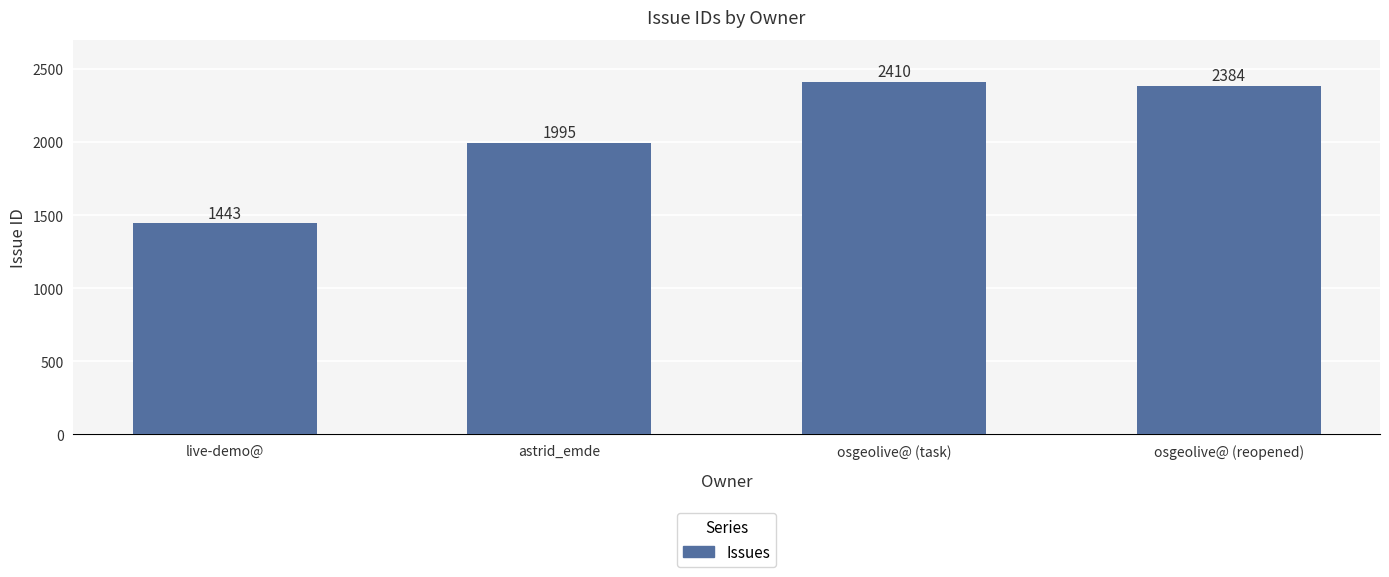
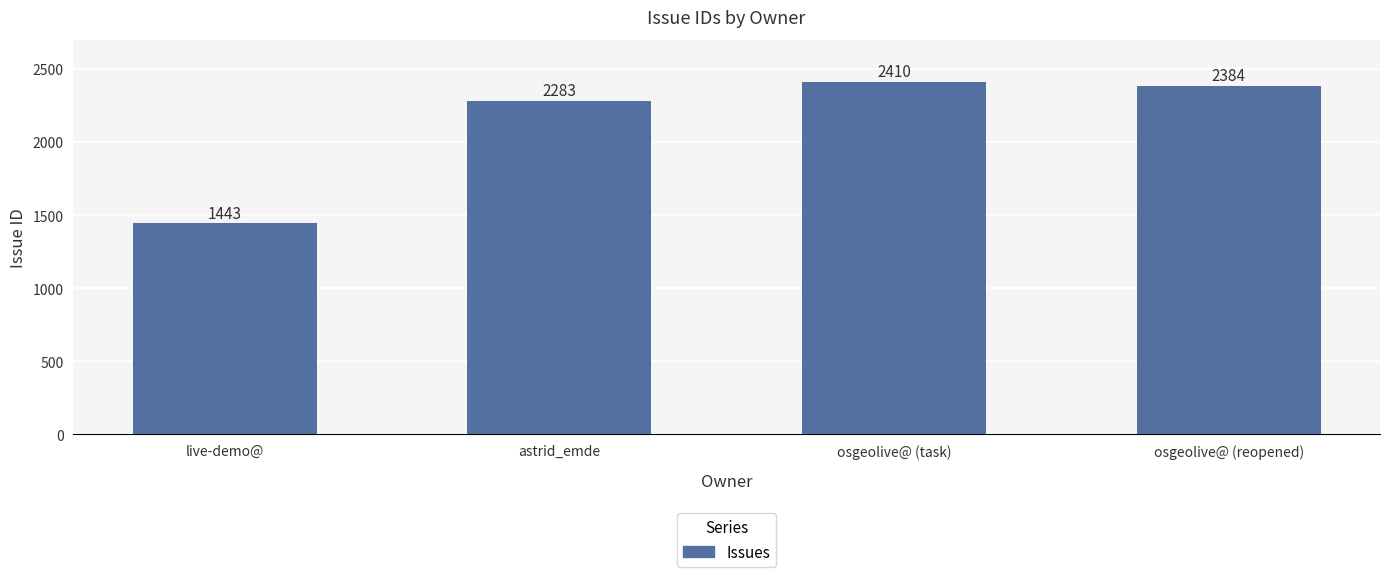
  {
    "live-demo@": 1443,
-   "astrid_emde": 1995,
+   "astrid_emde": 2283,
    "osgeolive@ (task)": 2410,
    "osgeolive@ (reopened)": 2384
  }
